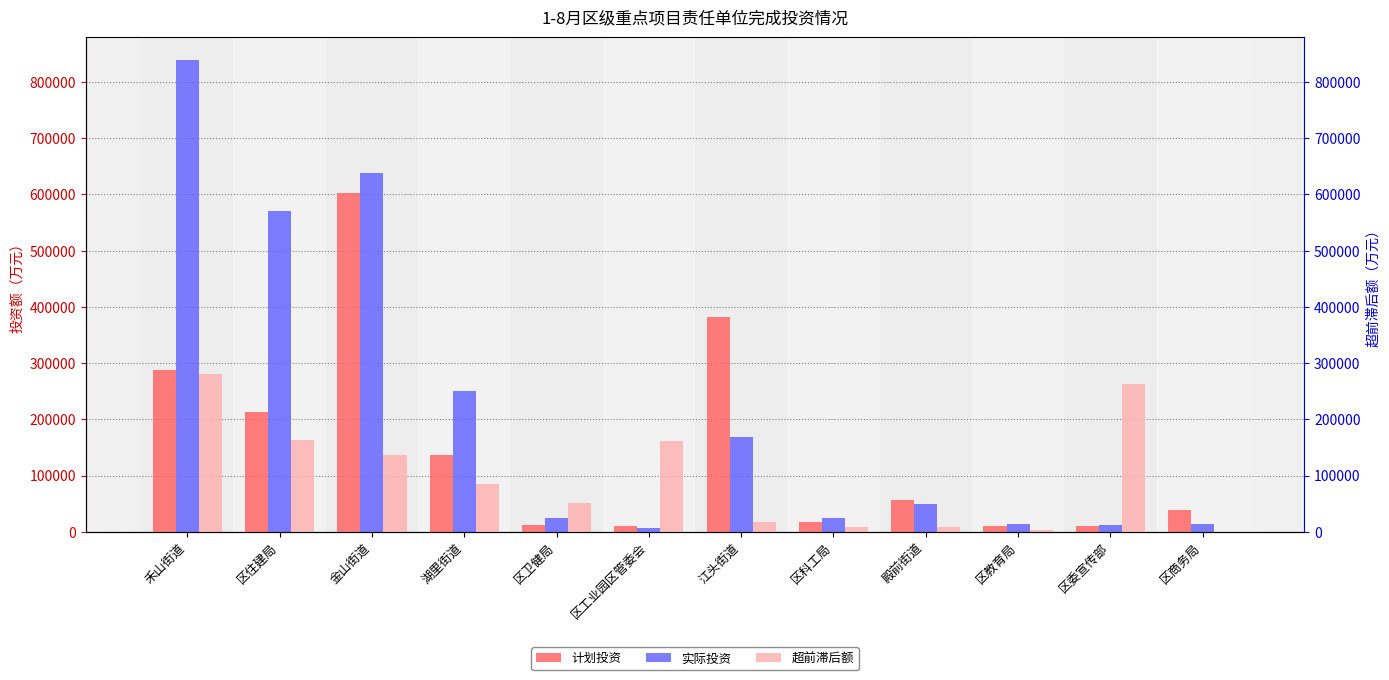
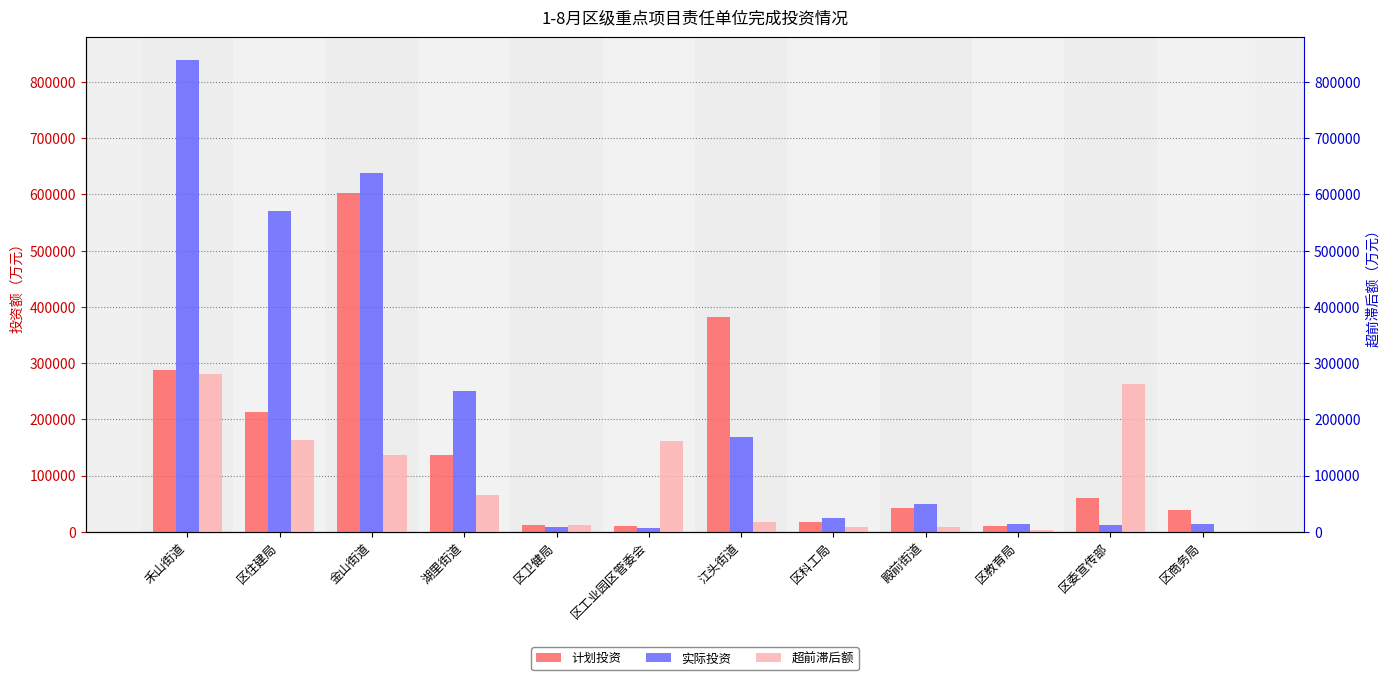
  {
    "计划投资": {
      "禾山街道": 290000,
      "区住建局": 210000,
      "金山街道": 600000,
      "湖里街道": 140000,
      "区卫健局": 10000,
      "区工业园区管委会": 10000,
      "江头街道": 380000,
      "区科工局": 20000,
-     "殿前街道": 60000,
+     "殿前街道": 40000,
      "区教育局": 10000,
-     "区委宣传部": 10000,
+     "区委宣传部": 60000,
      "区商务局": 40000
    },
    "实际投资": {
      "禾山街道": 840000,
      "区住建局": 570000,
      "金山街道": 640000,
      "湖里街道": 250000,
-     "区卫健局": 20000,
+     "区卫健局": 10000,
      "区工业园区管委会": 10000,
      "江头街道": 170000,
      "区科工局": 30000,
      "殿前街道": 50000,
      "区教育局": 10000,
      "区委宣传部": 10000,
      "区商务局": 10000
    },
    "超前滞后额": {
      "禾山街道": 280000,
      "区住建局": 160000,
      "金山街道": 140000,
-     "湖里街道": 90000,
-     "区卫健局": 50000,
+     "湖里街道": 70000,
+     "区卫健局": 10000,
      "区工业园区管委会": 160000,
      "江头街道": 20000,
      "区科工局": 10000,
      "殿前街道": 10000,
      "区委宣传部": 260000,
      "区商务局": 0
    }
  }
